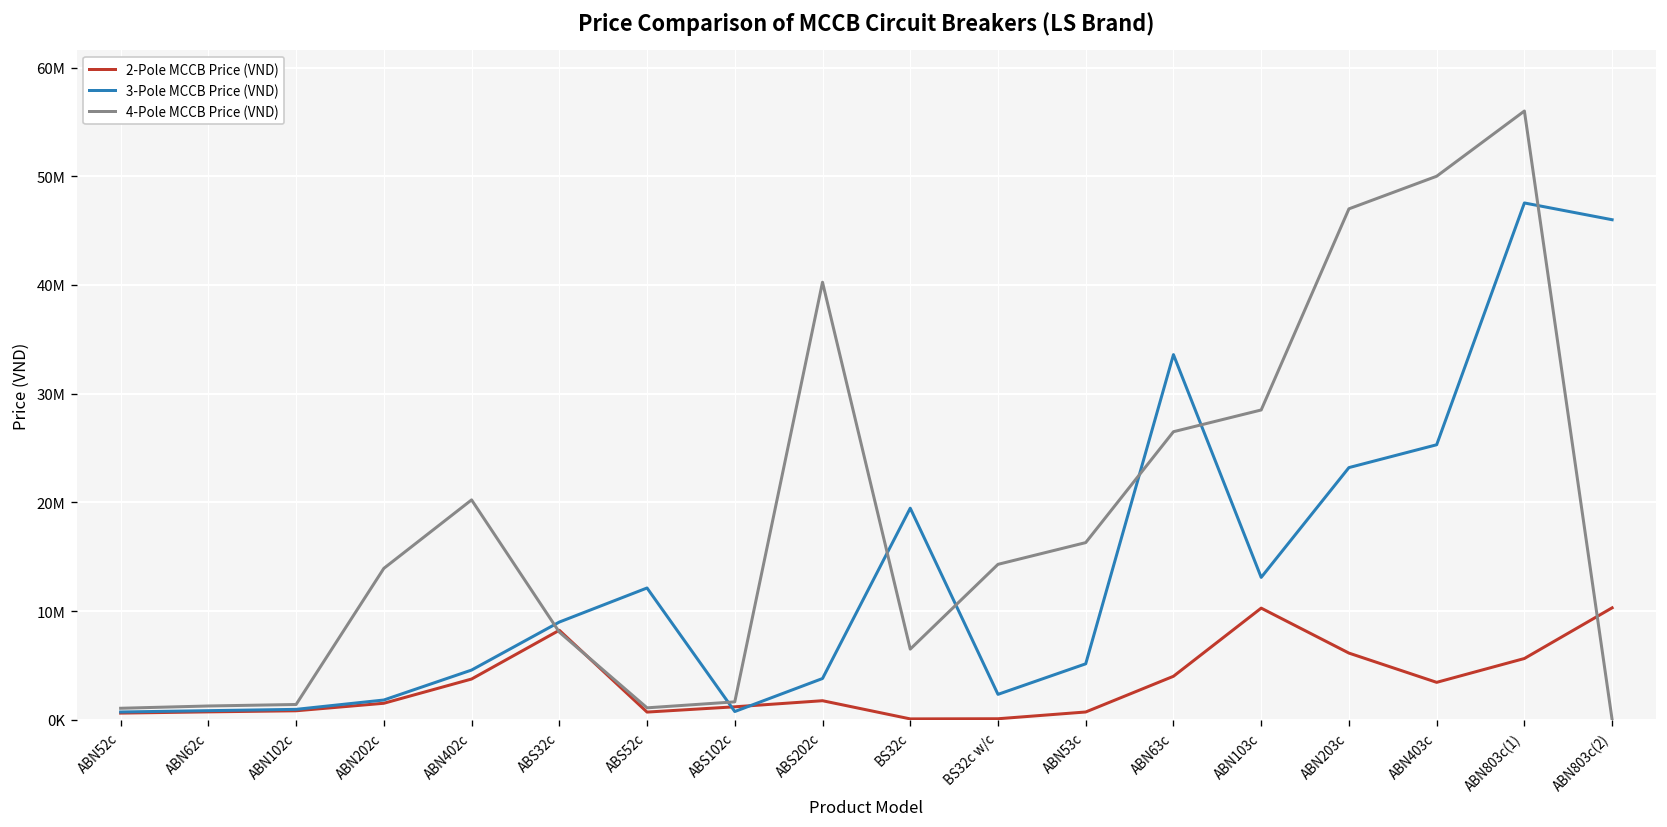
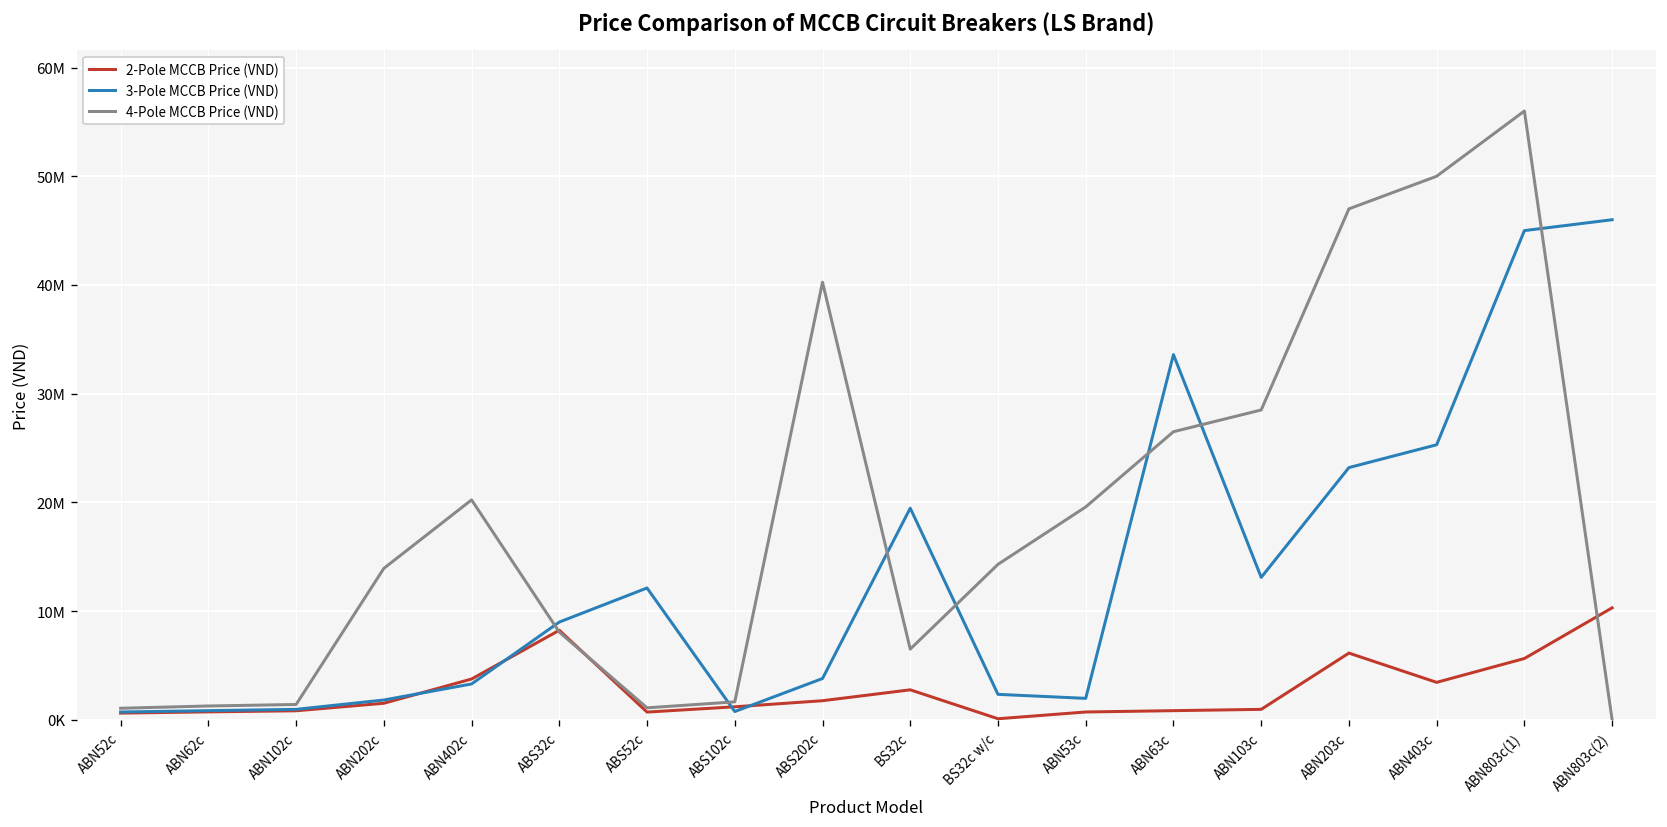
  {
    "2-Pole MCCB Price (VND)": {
      "ABN202c": 2000000,
      "ABN402c": 4000000,
      "ABS52c": 1000000,
      "ABS102c": 1000000,
      "ABS202c": 2000000,
-     "BS32c": 0,
+     "BS32c": 3000000,
      "BS32c w/c": 0,
      "ABN53c": 1000000,
-     "ABN63c": 4000000,
-     "ABN103c": 10000000,
+     "ABN63c": 1000000,
+     "ABN103c": 1000000,
      "ABN203c": 6000000,
      "ABN403c": 3000000,
      "ABN803c(1)": 6000000,
      "ABN803c(2)": 10000000
    },
    "3-Pole MCCB Price (VND)": {
      "ABN202c": 2000000,
-     "ABN402c": 5000000,
+     "ABN402c": 3000000,
      "ABS32c": 9000000,
      "ABS52c": 12000000,
      "ABS102c": 1000000,
      "ABS202c": 4000000,
      "BS32c": 19000000,
      "BS32c w/c": 2000000,
-     "ABN53c": 5000000,
+     "ABN53c": 2000000,
      "ABN63c": 34000000,
      "ABN103c": 13000000,
      "ABN203c": 23000000,
      "ABN403c": 25000000,
-     "ABN803c(1)": 48000000,
+     "ABN803c(1)": 45000000,
      "ABN803c(2)": 46000000
    },
    "4-Pole MCCB Price (VND)": {
      "ABN52c": 1000000,
      "ABN62c": 1000000,
      "ABN102c": 1000000,
      "ABN202c": 14000000,
      "ABN402c": 20000000,
      "ABS52c": 1000000,
      "ABS102c": 2000000,
      "ABS202c": 40000000,
      "BS32c": 7000000,
      "BS32c w/c": 14000000,
-     "ABN53c": 16000000,
+     "ABN53c": 20000000,
      "ABN63c": 27000000,
      "ABN103c": 29000000,
      "ABN203c": 47000000,
      "ABN403c": 50000000,
      "ABN803c(1)": 56000000,
      "ABN803c(2)": 0
    }
  }
